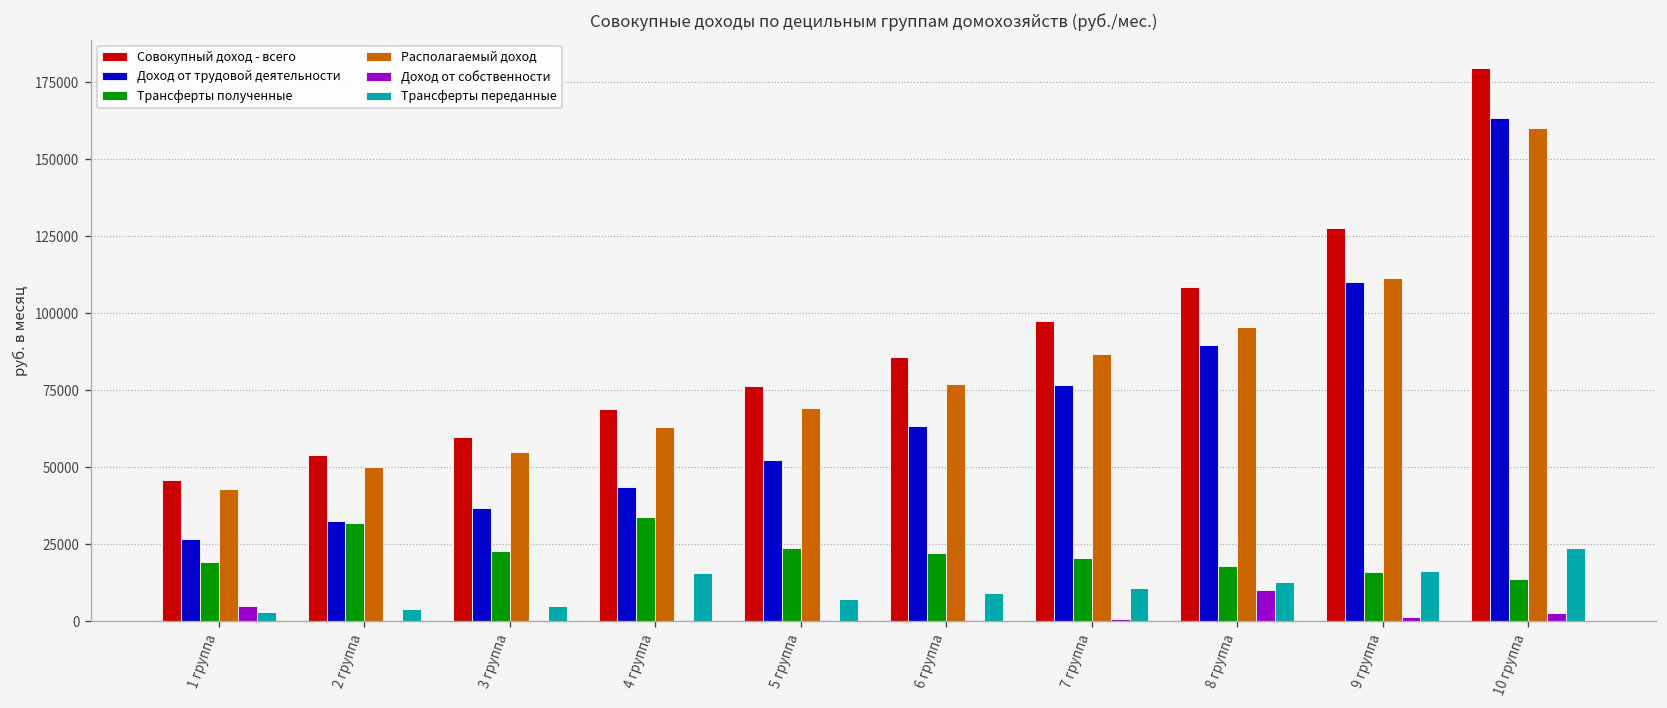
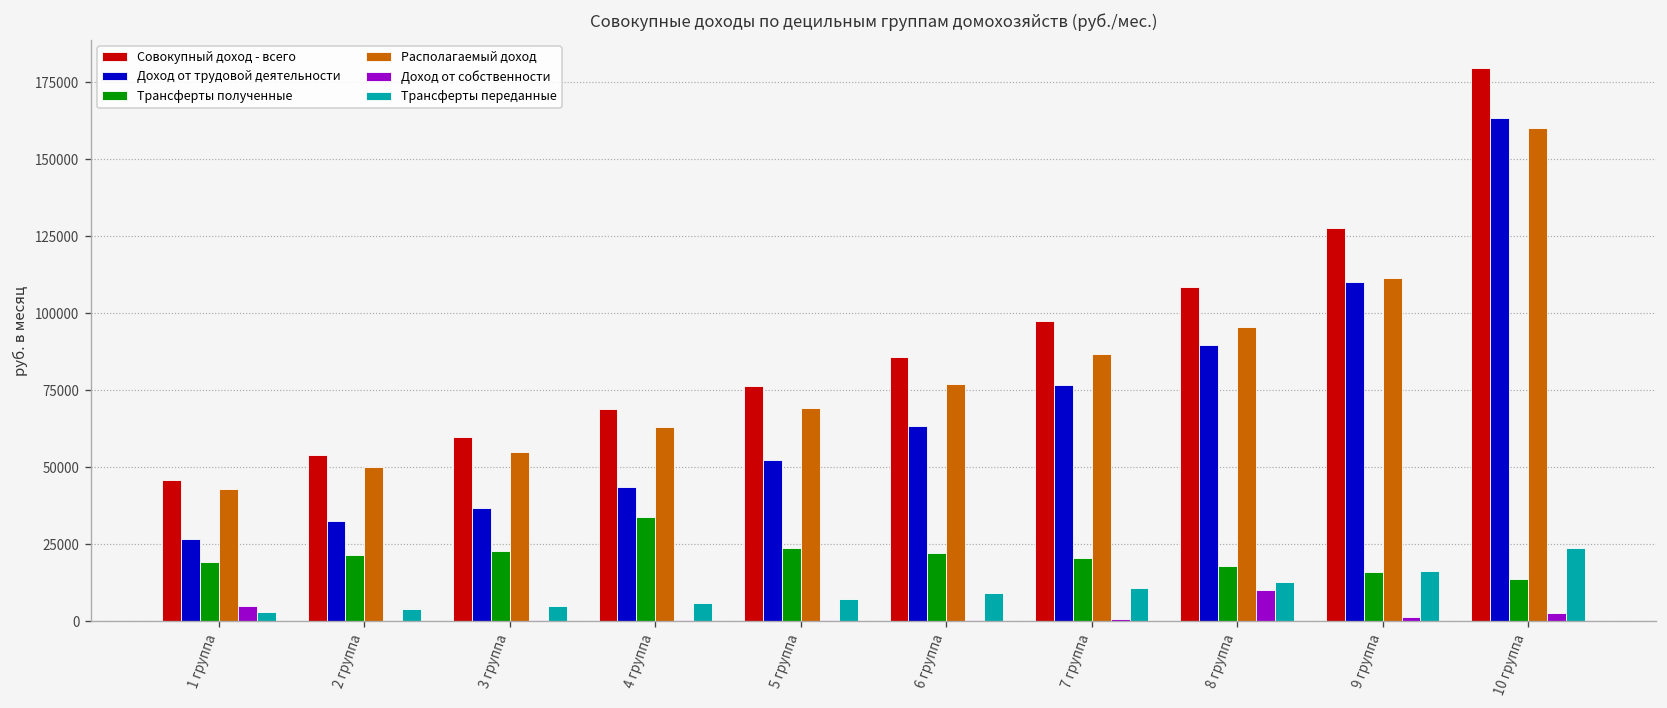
  {
    "Совокупный доход - всего": {
      "1 группа": 46000,
      "2 группа": 54000,
      "3 группа": 60000,
      "4 группа": 69000,
      "5 группа": 76000,
      "6 группа": 86000,
      "7 группа": 98000,
      "8 группа": 108000,
      "9 группа": 128000,
      "10 группа": 180000
    },
    "Доход от трудовой деятельности": {
      "1 группа": 27000,
      "2 группа": 32000,
      "3 группа": 37000,
      "4 группа": 44000,
      "5 группа": 52000,
      "6 группа": 63000,
      "7 группа": 77000,
      "8 группа": 90000,
      "9 группа": 110000,
      "10 группа": 163000
    },
    "Трансферты полученные": {
      "1 группа": 19000,
-     "2 группа": 32000,
+     "2 группа": 21000,
      "3 группа": 23000,
      "4 группа": 34000,
      "5 группа": 24000,
      "6 группа": 22000,
      "7 группа": 20000,
      "8 группа": 18000,
      "9 группа": 16000,
      "10 группа": 14000
    },
    "Располагаемый доход": {
      "1 группа": 43000,
      "2 группа": 50000,
      "3 группа": 55000,
      "4 группа": 63000,
      "5 группа": 69000,
      "6 группа": 77000,
      "7 группа": 87000,
      "8 группа": 96000,
      "9 группа": 111000,
      "10 группа": 160000
    },
    "Доход от собственности": {
      "1 группа": 5000,
      "8 группа": 10000,
      "9 группа": 1000,
      "10 группа": 3000
    },
    "Трансферты переданные": {
      "1 группа": 3000,
      "2 группа": 4000,
      "3 группа": 5000,
-     "4 группа": 15000,
+     "4 группа": 6000,
      "5 группа": 7000,
      "6 группа": 9000,
      "7 группа": 11000,
      "8 группа": 13000,
      "9 группа": 16000,
      "10 группа": 24000
    }
  }
